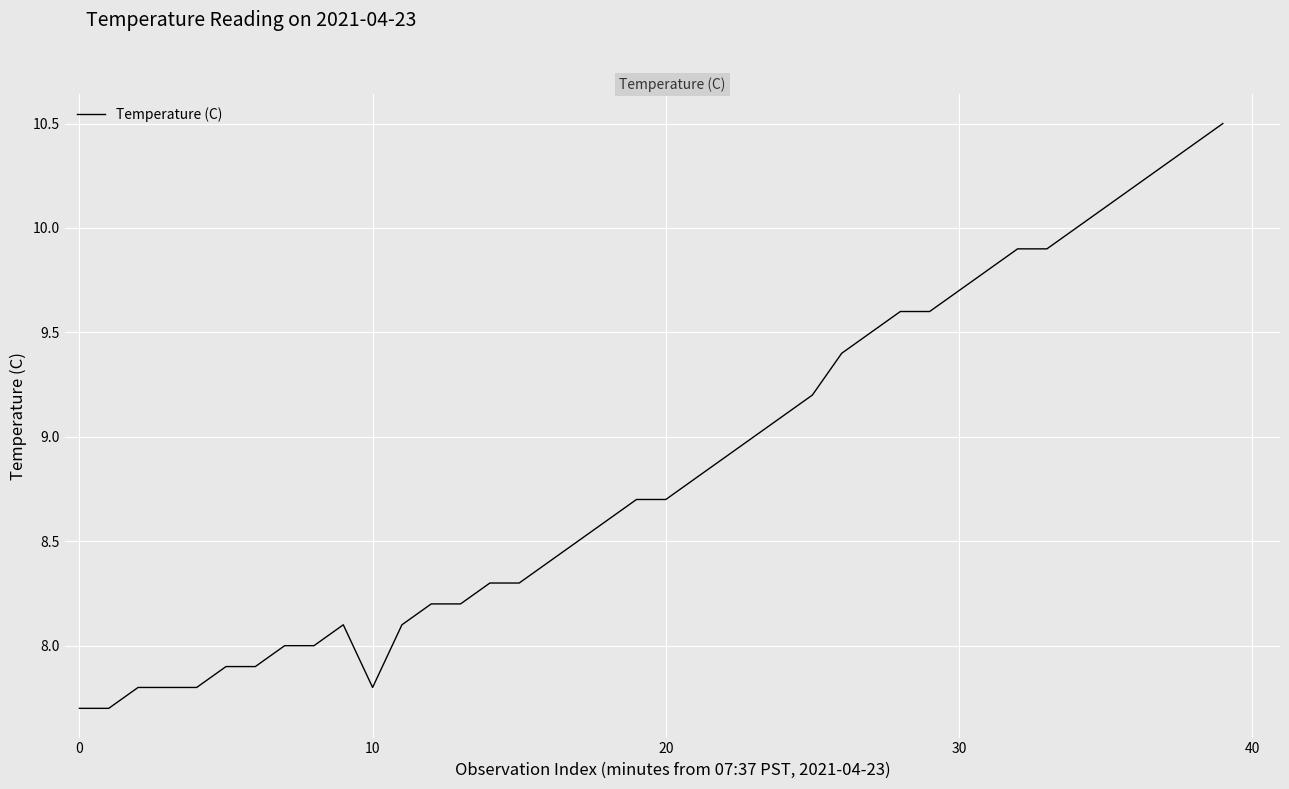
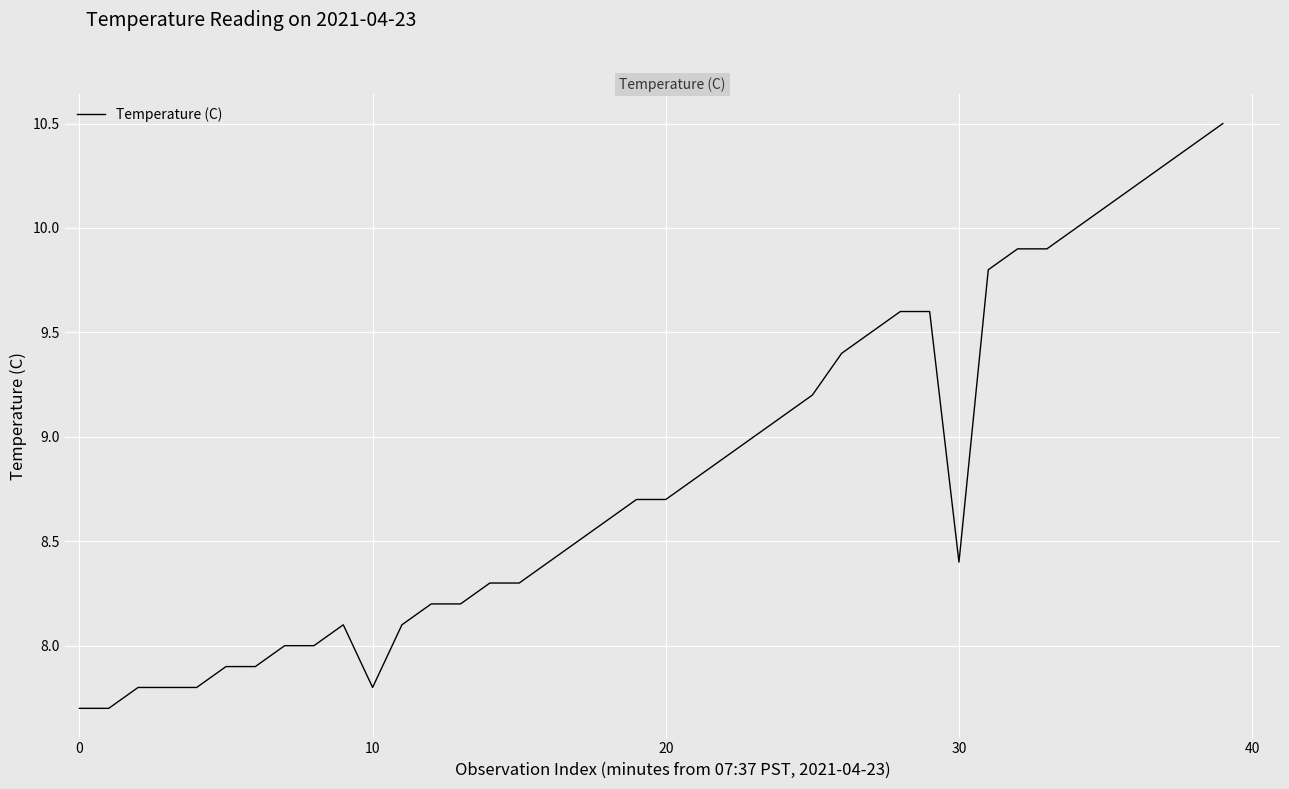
  {
    "0": 7.7,
    "10": 7.8,
    "20": 8.7,
-   "30": 9.7
+   "30": 8.4
  }
